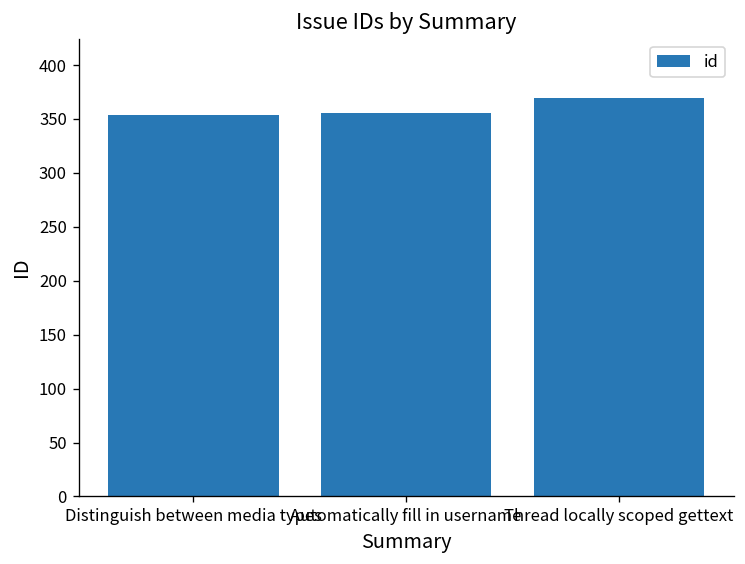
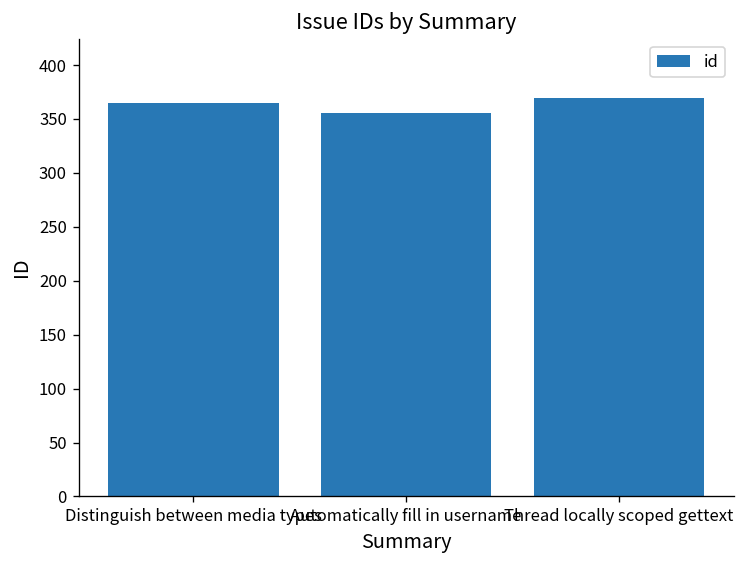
  {
-   "Distinguish between media types": 350,
+   "Distinguish between media types": 370,
    "Automatically fill in username": 360,
    "Thread locally scoped gettext": 370
  }
